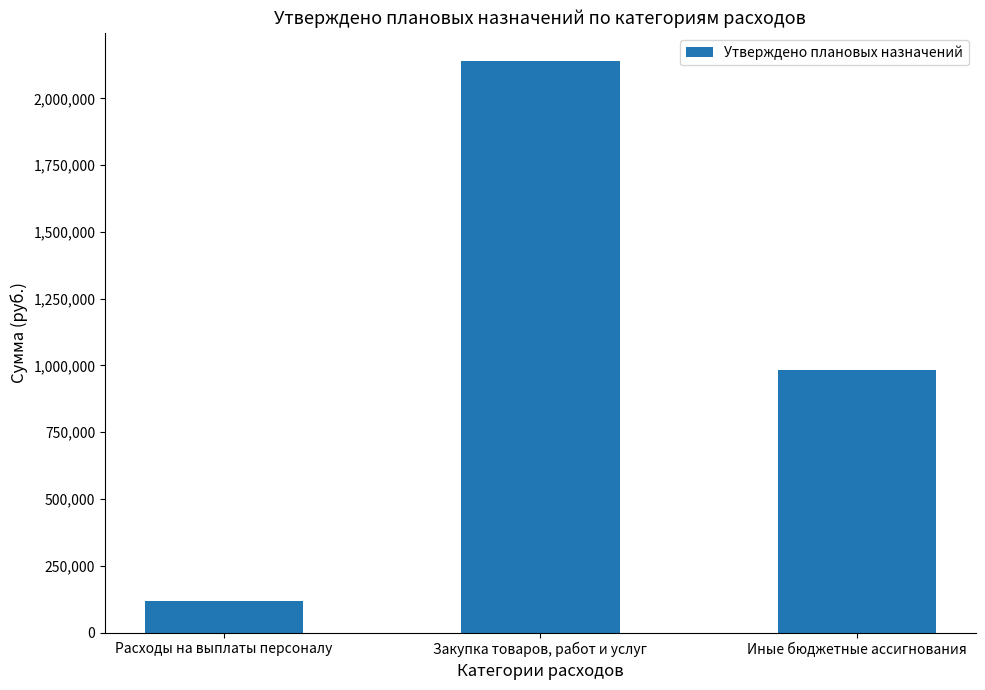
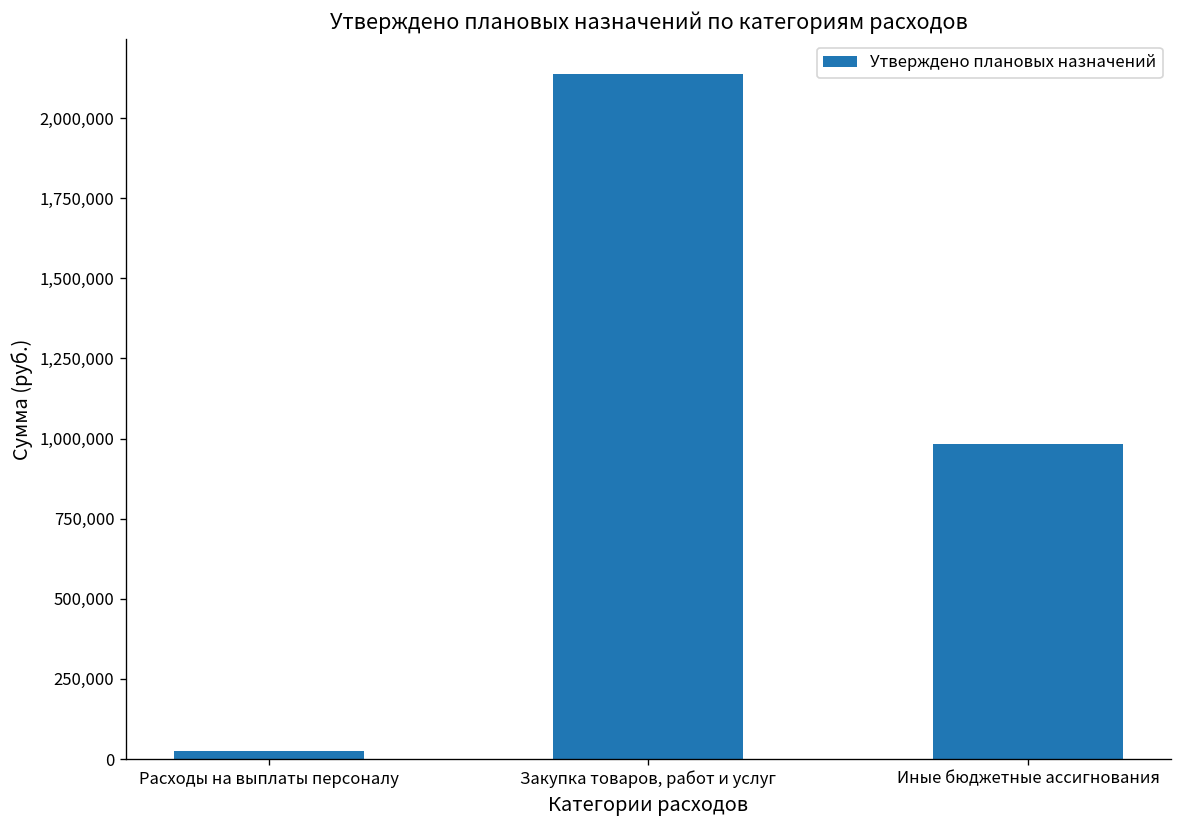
  {
-   "Расходы на выплаты персоналу": "120,000",
+   "Расходы на выплаты персоналу": "20,000",
    "Закупка товаров, работ и услуг": "2,140,000",
    "Иные бюджетные ассигнования": "980,000"
  }
